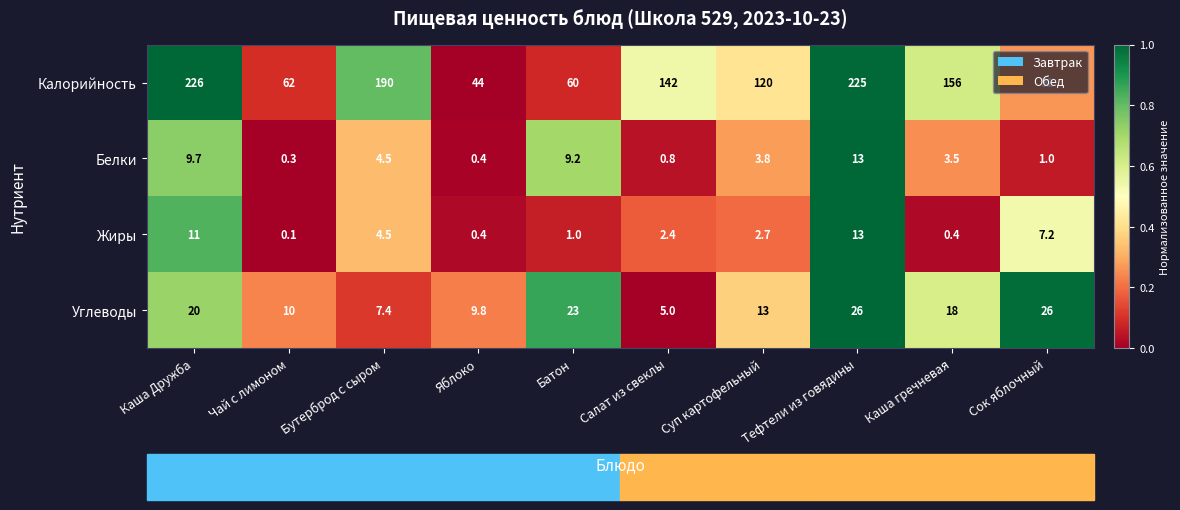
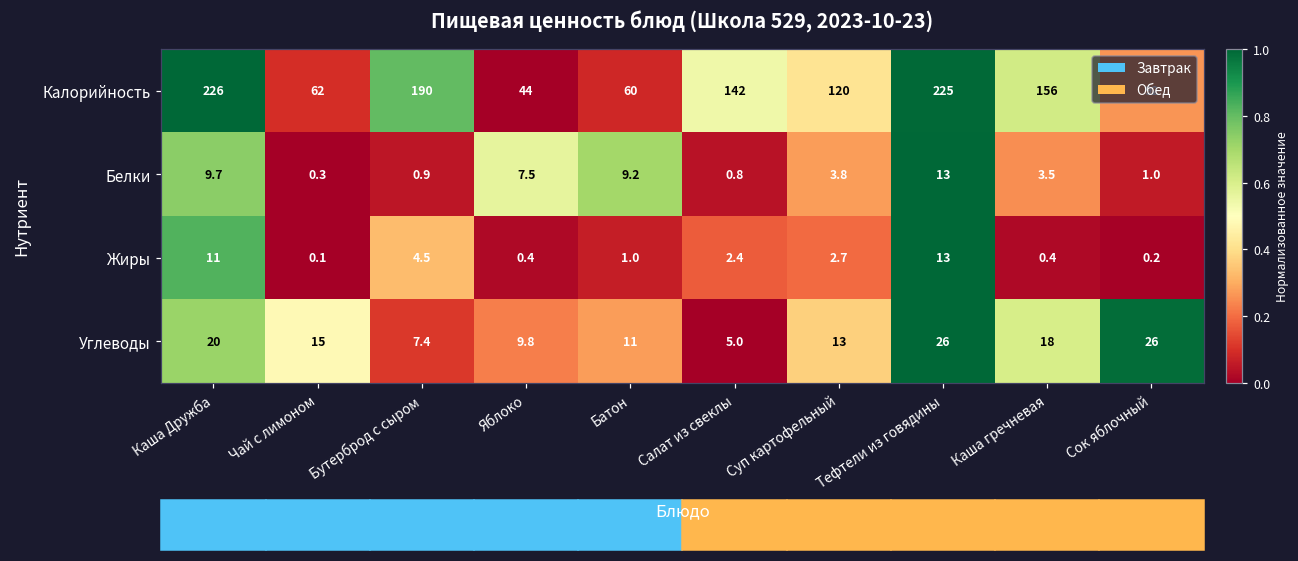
  {
    "Калорийность": {
      "Каша Дружба": 226,
      "Чай с лимоном": 62,
      "Бутерброд с сыром": 190,
      "Яблоко": 44,
      "Батон": 60,
      "Салат из свеклы": 142,
      "Суп картофельный": 120,
      "Тефтели из говядины": 225,
      "Каша гречневая": 156
    },
    "Белки": {
      "Каша Дружба": 9.7,
      "Чай с лимоном": 0.3,
-     "Бутерброд с сыром": 4.5,
-     "Яблоко": 0.4,
+     "Бутерброд с сыром": 0.9,
+     "Яблоко": 7.5,
      "Батон": 9.2,
      "Салат из свеклы": 0.8,
      "Суп картофельный": 3.8,
      "Тефтели из говядины": 13,
      "Каша гречневая": 3.5,
      "Сок яблочный": 1.0
    },
    "Жиры": {
      "Каша Дружба": 11,
      "Чай с лимоном": 0.1,
      "Бутерброд с сыром": 4.5,
      "Яблоко": 0.4,
      "Батон": 1.0,
      "Салат из свеклы": 2.4,
      "Суп картофельный": 2.7,
      "Тефтели из говядины": 13,
      "Каша гречневая": 0.4,
-     "Сок яблочный": 7.2
+     "Сок яблочный": 0.2
    },
    "Углеводы": {
      "Каша Дружба": 20,
-     "Чай с лимоном": 10,
+     "Чай с лимоном": 15,
      "Бутерброд с сыром": 7.4,
      "Яблоко": 9.8,
-     "Батон": 23,
+     "Батон": 11,
      "Салат из свеклы": 5.0,
      "Суп картофельный": 13,
      "Тефтели из говядины": 26,
      "Каша гречневая": 18,
      "Сок яблочный": 26
    }
  }
